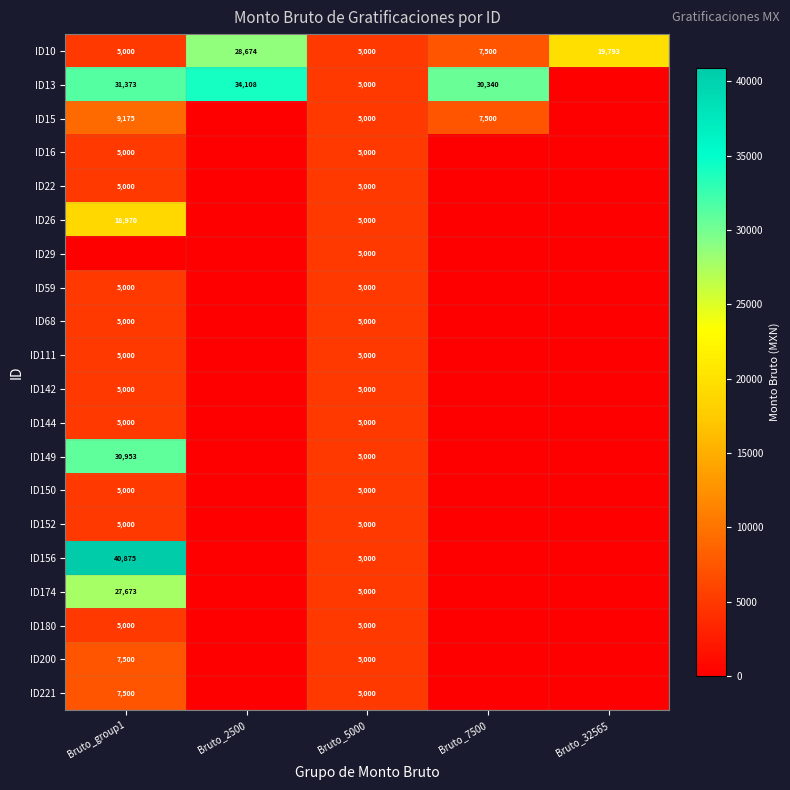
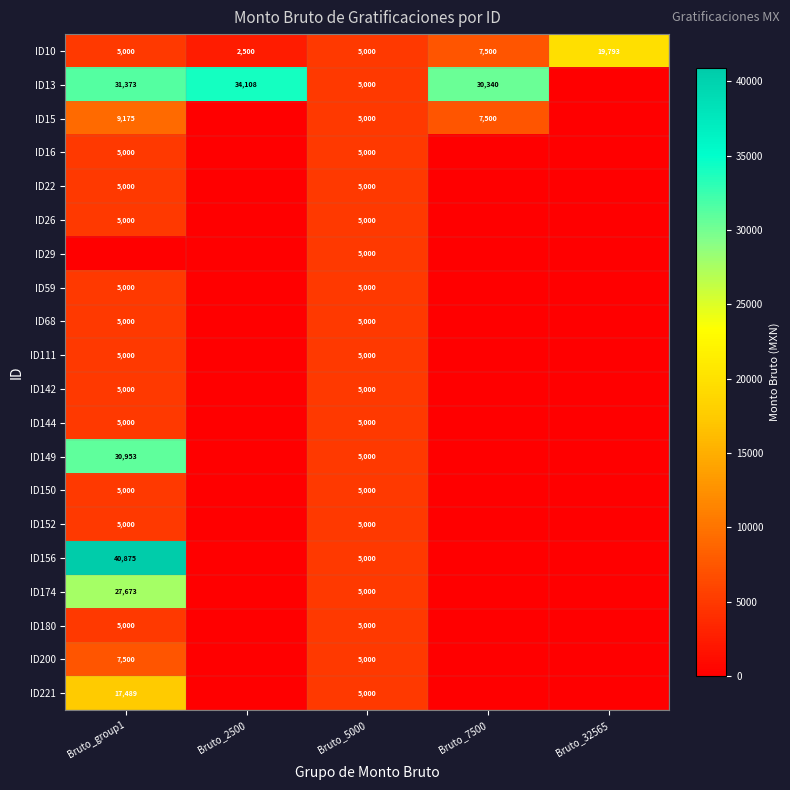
  {
    "ID10": {
      "Bruto_group1": "5,000",
-     "Bruto_2500": "28,674",
+     "Bruto_2500": "2,500",
      "Bruto_5000": "5,000",
      "Bruto_7500": "7,500",
      "Bruto_32565": "19,793"
    },
    "ID13": {
      "Bruto_group1": "31,373",
      "Bruto_2500": "34,108",
      "Bruto_5000": "5,000",
      "Bruto_7500": "30,340"
    },
    "ID15": {
      "Bruto_group1": "9,175",
      "Bruto_5000": "5,000",
      "Bruto_7500": "7,500"
    },
    "ID16": {
      "Bruto_group1": "5,000",
      "Bruto_5000": "5,000"
    },
    "ID22": {
      "Bruto_group1": "5,000",
      "Bruto_5000": "5,000"
    },
    "ID26": {
-     "Bruto_group1": "18,970",
+     "Bruto_group1": "5,000",
      "Bruto_5000": "5,000"
    },
    "ID29": {
      "Bruto_5000": "5,000"
    },
    "ID59": {
      "Bruto_group1": "5,000",
      "Bruto_5000": "5,000"
    },
    "ID68": {
      "Bruto_group1": "5,000",
      "Bruto_5000": "5,000"
    },
    "ID111": {
      "Bruto_group1": "5,000",
      "Bruto_5000": "5,000"
    },
    "ID142": {
      "Bruto_group1": "5,000",
      "Bruto_5000": "5,000"
    },
    "ID144": {
      "Bruto_group1": "5,000",
      "Bruto_5000": "5,000"
    },
    "ID149": {
      "Bruto_group1": "30,953",
      "Bruto_5000": "5,000"
    },
    "ID150": {
      "Bruto_group1": "5,000",
      "Bruto_5000": "5,000"
    },
    "ID152": {
      "Bruto_group1": "5,000",
      "Bruto_5000": "5,000"
    },
    "ID156": {
      "Bruto_group1": "40,875",
      "Bruto_5000": "5,000"
    },
    "ID174": {
      "Bruto_group1": "27,673",
      "Bruto_5000": "5,000"
    },
    "ID180": {
      "Bruto_group1": "5,000",
      "Bruto_5000": "5,000"
    },
    "ID200": {
      "Bruto_group1": "7,500",
      "Bruto_5000": "5,000"
    },
    "ID221": {
-     "Bruto_group1": "7,500",
+     "Bruto_group1": "17,489",
      "Bruto_5000": "5,000"
    }
  }
